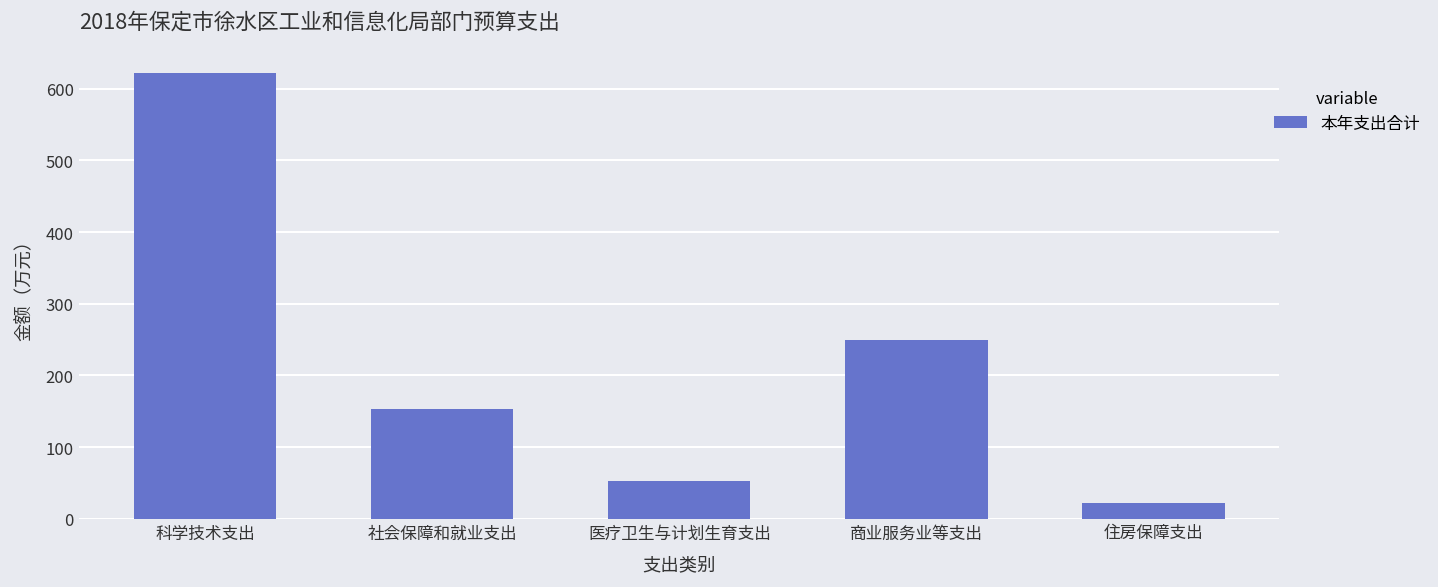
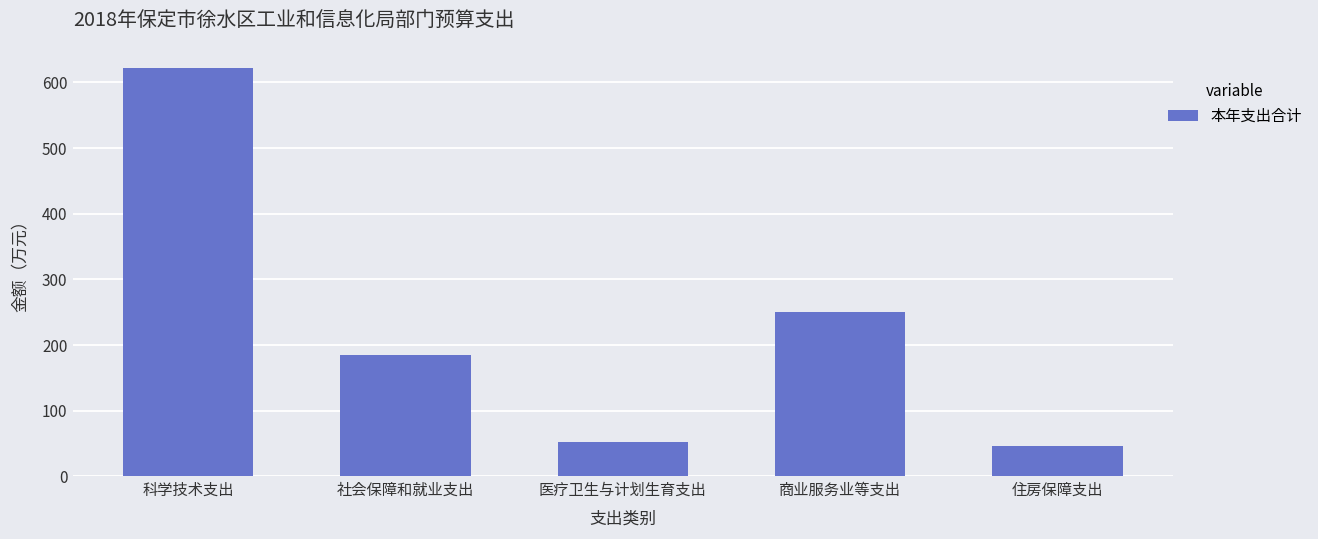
  {
    "科学技术支出": 620,
-   "社会保障和就业支出": 150,
+   "社会保障和就业支出": 190,
    "医疗卫生与计划生育支出": 50,
    "商业服务业等支出": 250,
-   "住房保障支出": 20
+   "住房保障支出": 50
  }
